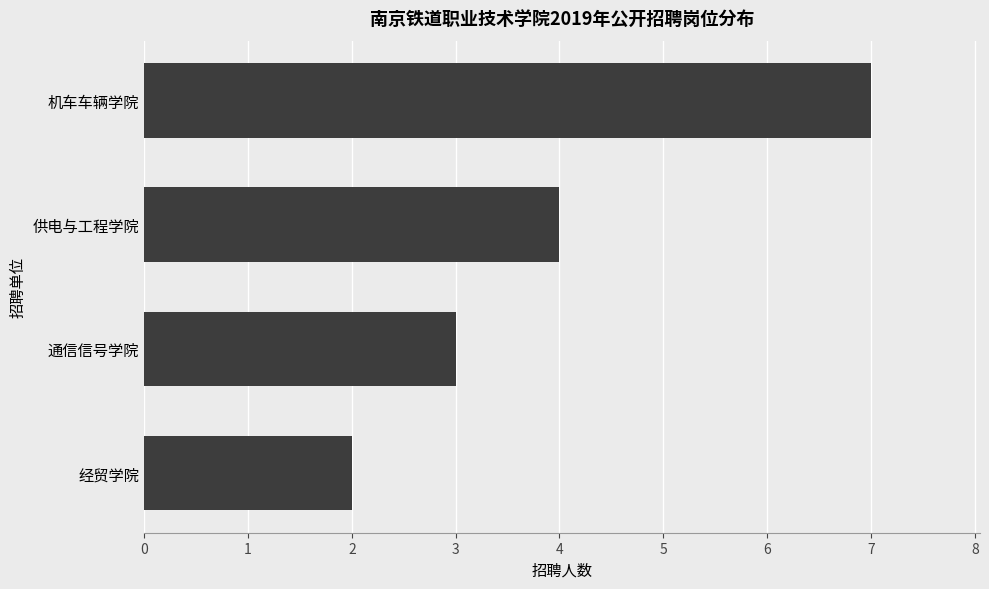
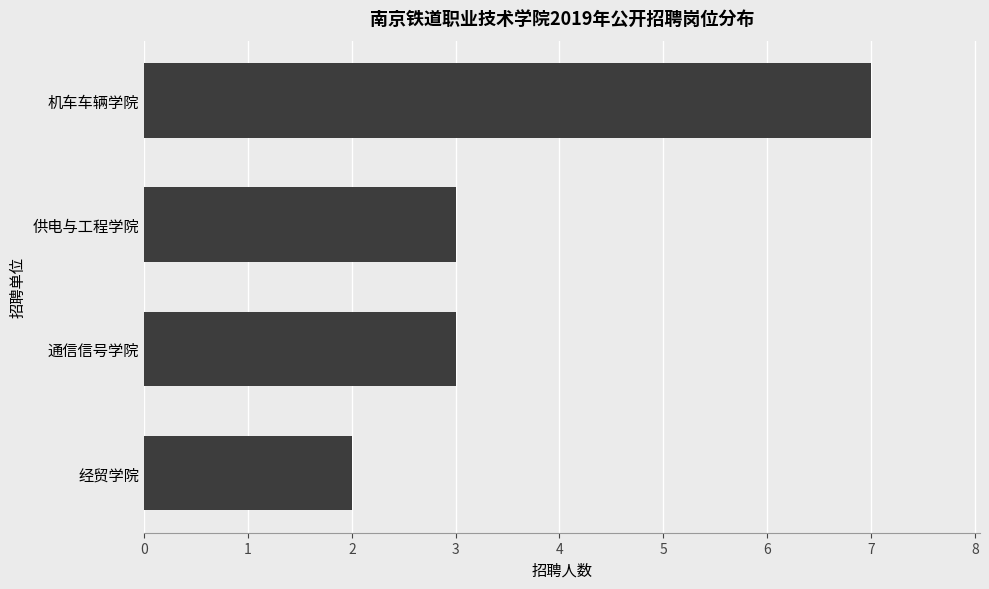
  {
    "机车车辆学院": 7,
-   "供电与工程学院": 4,
+   "供电与工程学院": 3,
    "通信信号学院": 3,
    "经贸学院": 2
  }
